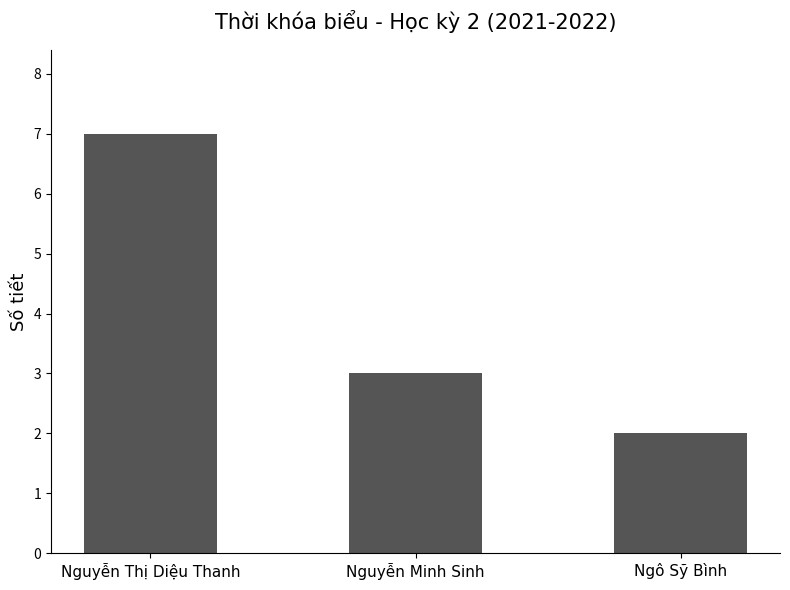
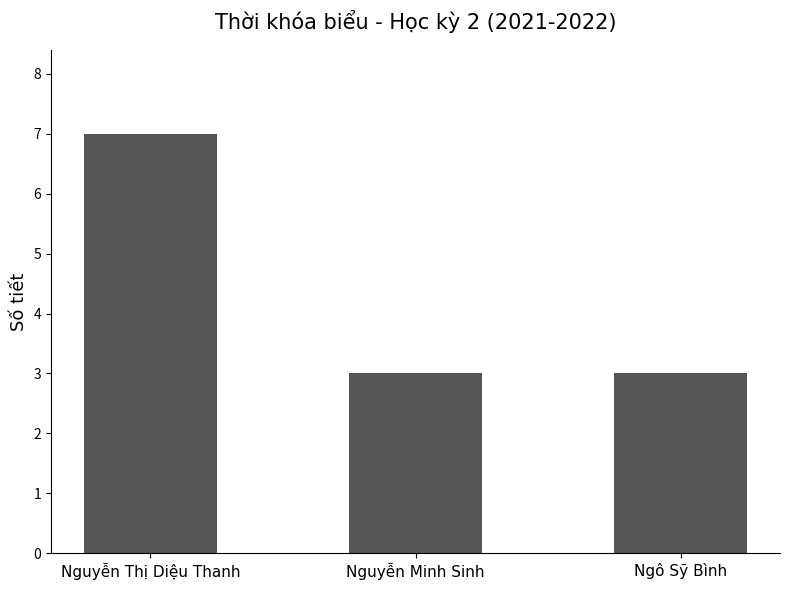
  {
    "Nguyễn Thị Diệu Thanh": 7,
    "Nguyễn Minh Sinh": 3,
-   "Ngô Sỹ Bình": 2
+   "Ngô Sỹ Bình": 3
  }
